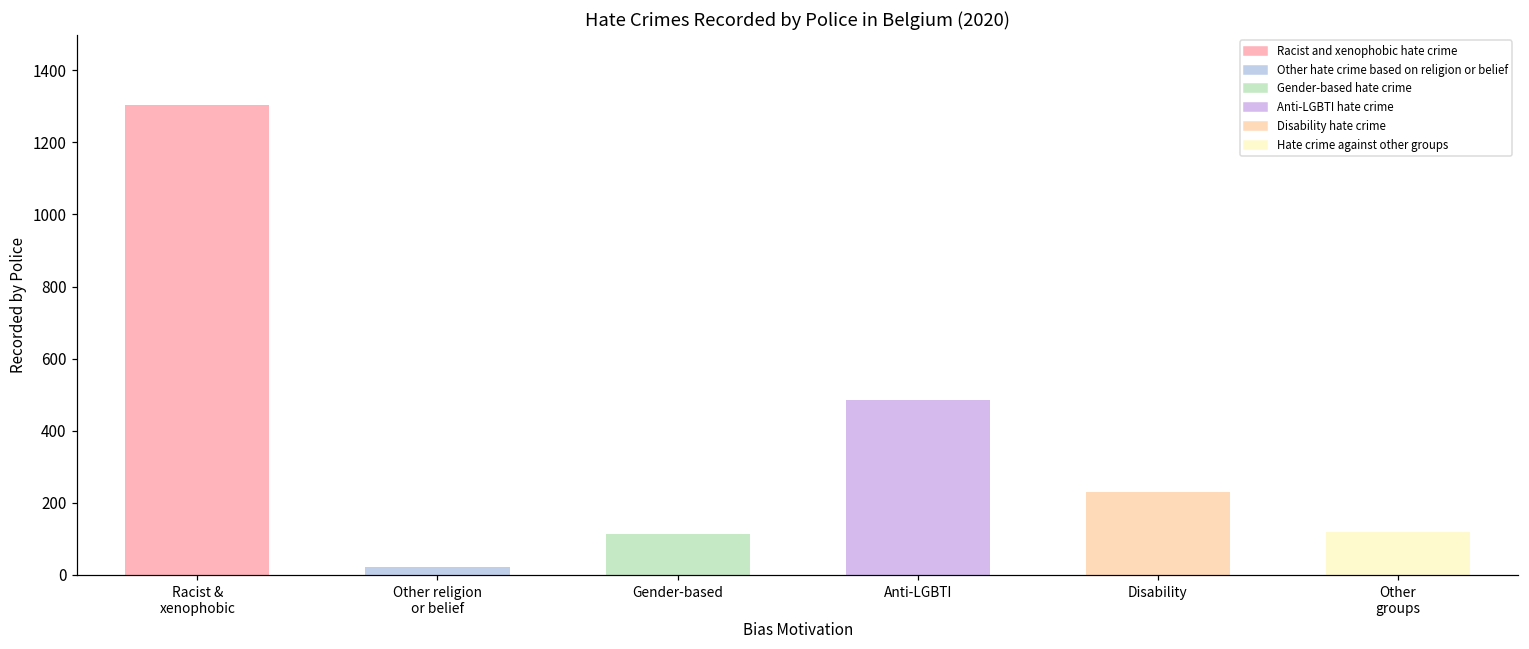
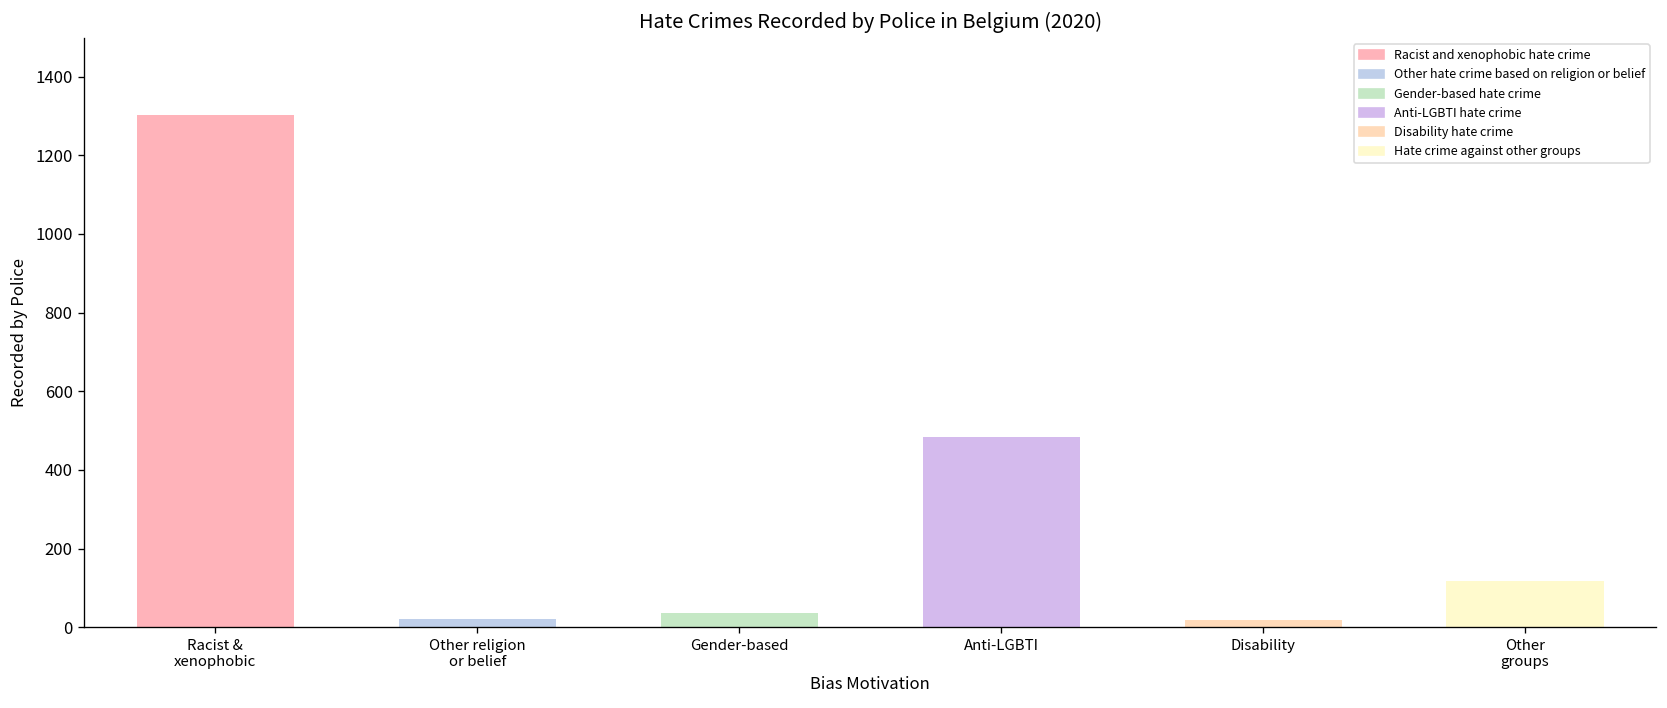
  {
    "Racist & xenophobic": 1300,
    "Other religion or belief": 20,
-   "Gender-based": 120,
+   "Gender-based": 40,
    "Anti-LGBTI": 480,
-   "Disability": 230,
+   "Disability": 20,
    "Other groups": 120
  }
